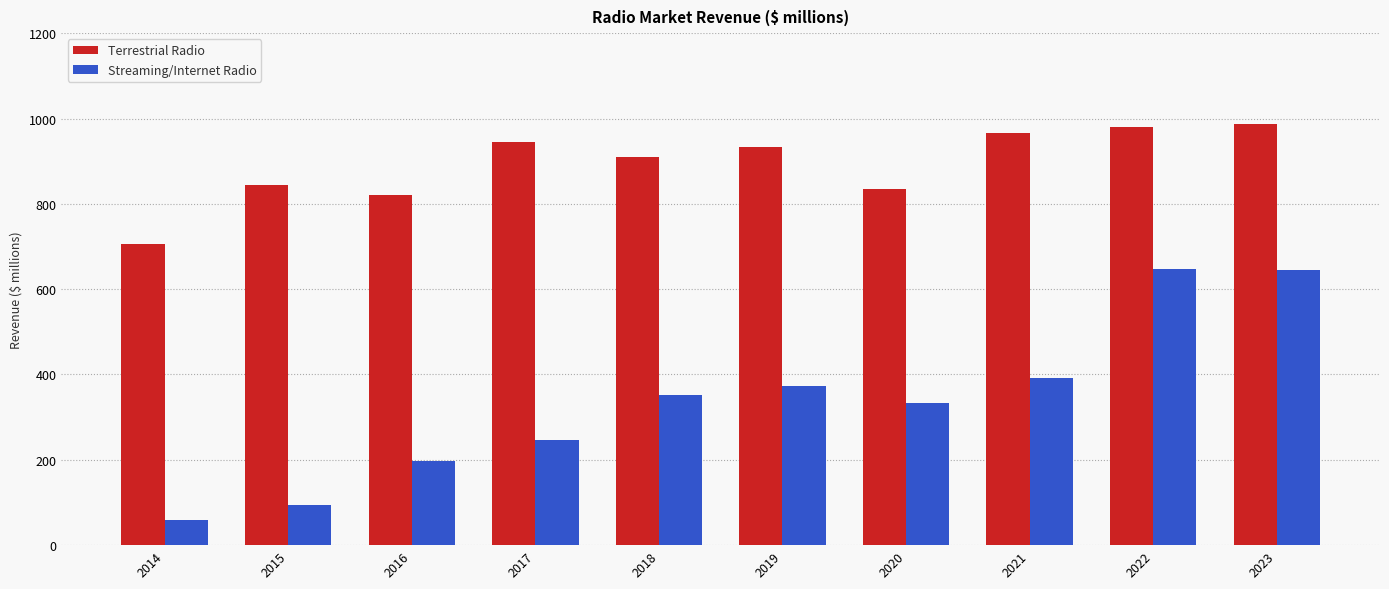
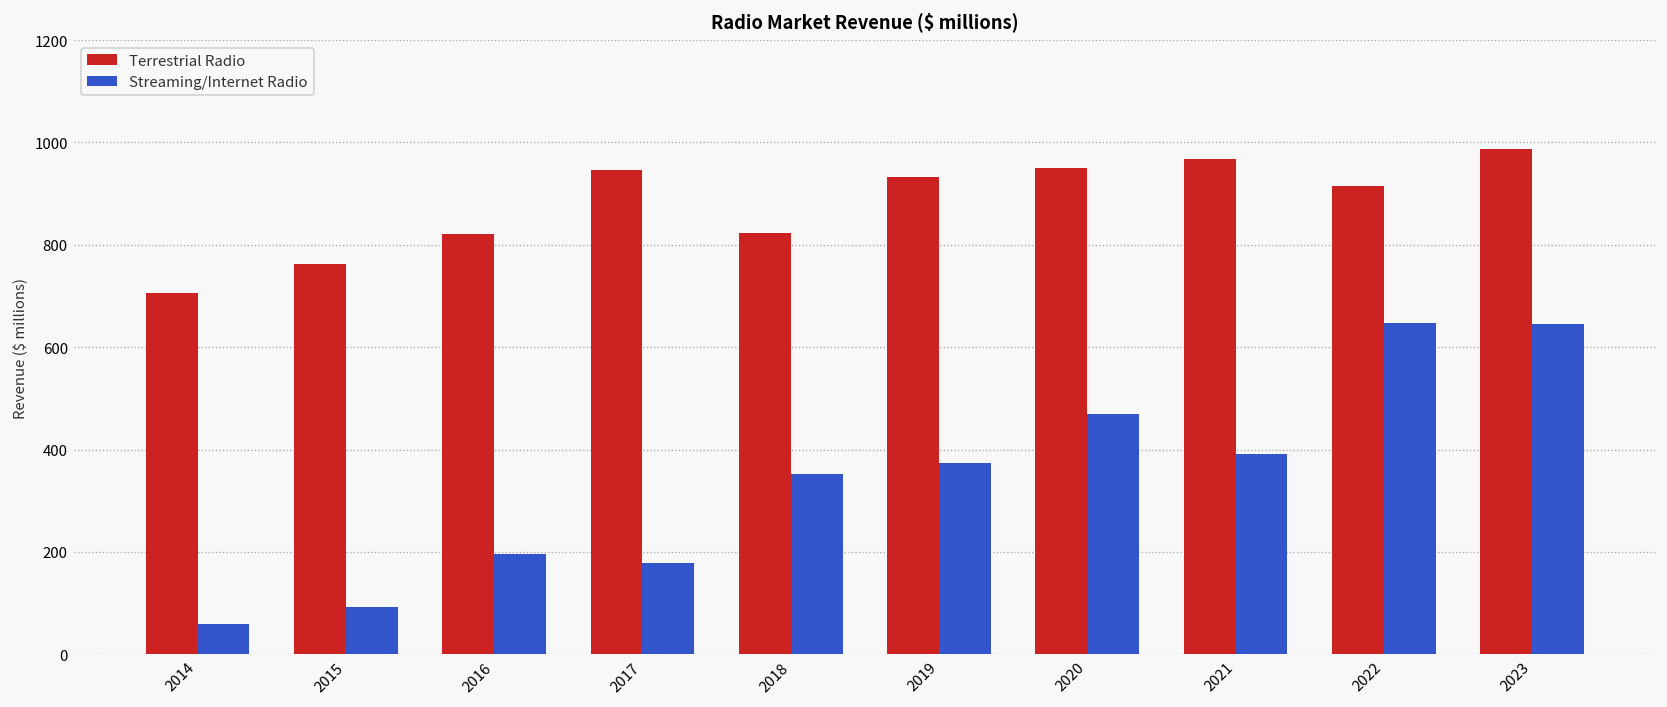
  {
    "Terrestrial Radio": {
      "2014": 710,
-     "2015": 840,
+     "2015": 760,
      "2016": 820,
      "2017": 950,
-     "2018": 910,
+     "2018": 820,
      "2019": 930,
-     "2020": 830,
+     "2020": 950,
      "2021": 970,
-     "2022": 980,
+     "2022": 920,
      "2023": 990
    },
    "Streaming/Internet Radio": {
      "2014": 60,
      "2015": 90,
      "2016": 200,
-     "2017": 250,
+     "2017": 180,
      "2018": 350,
      "2019": 370,
-     "2020": 330,
+     "2020": 470,
      "2021": 390,
      "2022": 650,
      "2023": 650
    }
  }
